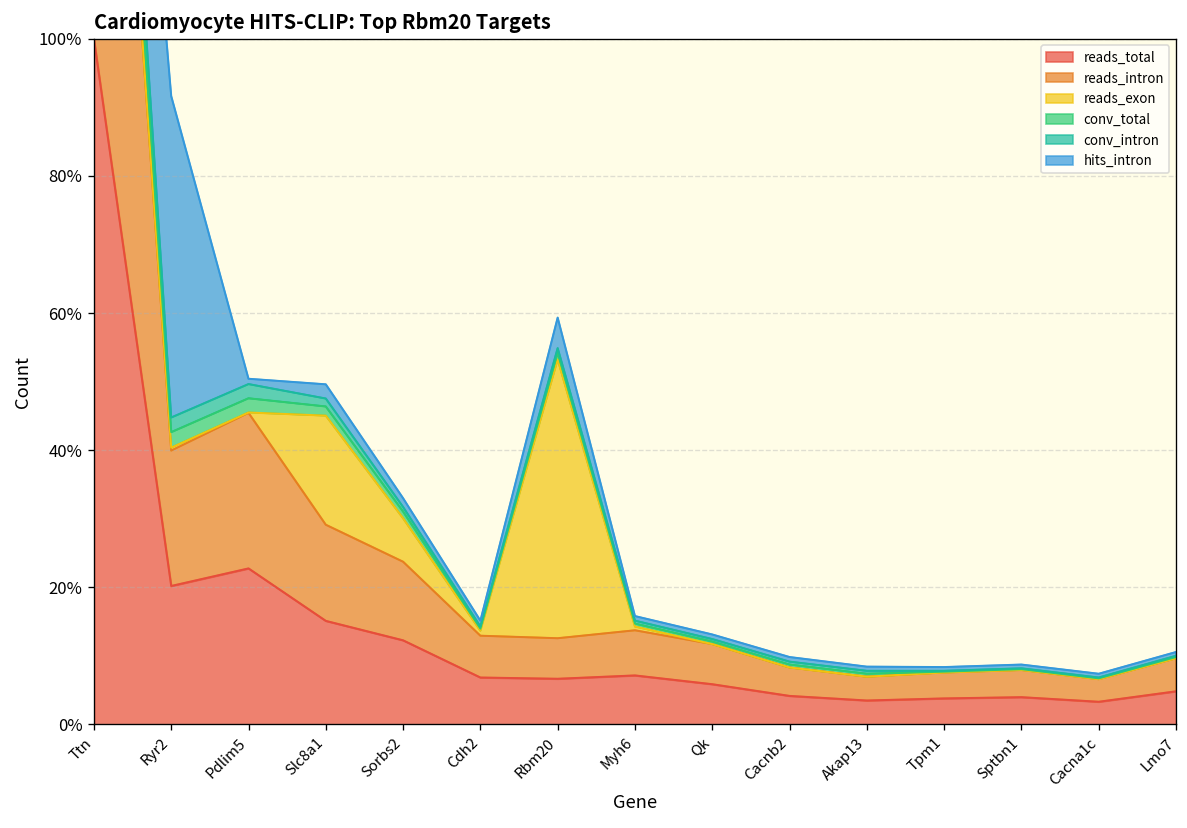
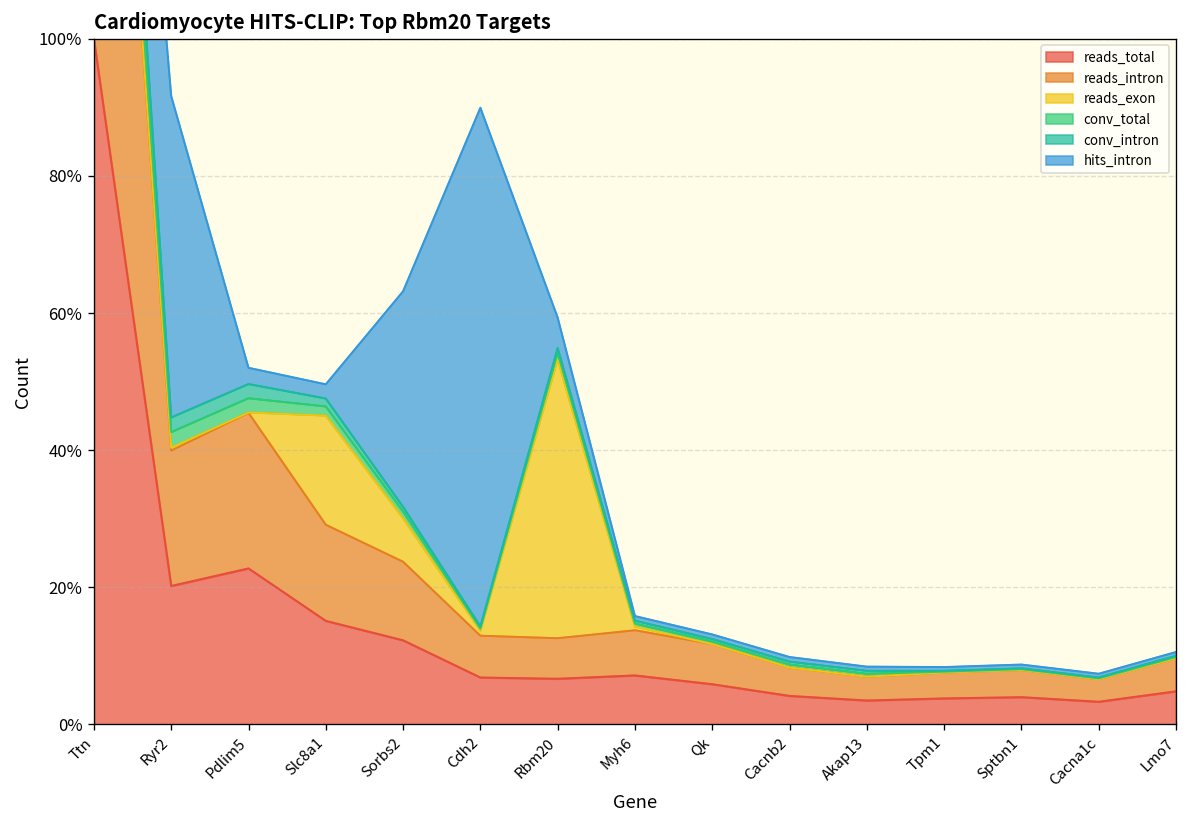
  {
    "reads_exon": {
      "Slc8a1": "16%",
      "Sorbs2": "6%",
      "Rbm20": "41%"
    },
    "hits_intron": {
      "Ryr2": "47%",
-     "Pdlim5": "1%",
+     "Pdlim5": "2%",
      "Slc8a1": "2%",
-     "Sorbs2": "1%",
-     "Cdh2": "1%",
+     "Sorbs2": "31%",
+     "Cdh2": "76%",
      "Rbm20": "4%",
      "Myh6": "1%",
      "Qk": "1%",
      "Cacnb2": "1%",
      "Akap13": "1%",
      "Tpm1": "1%",
      "Sptbn1": "1%",
      "Cacna1c": "1%",
      "Lmo7": "1%"
    }
  }
